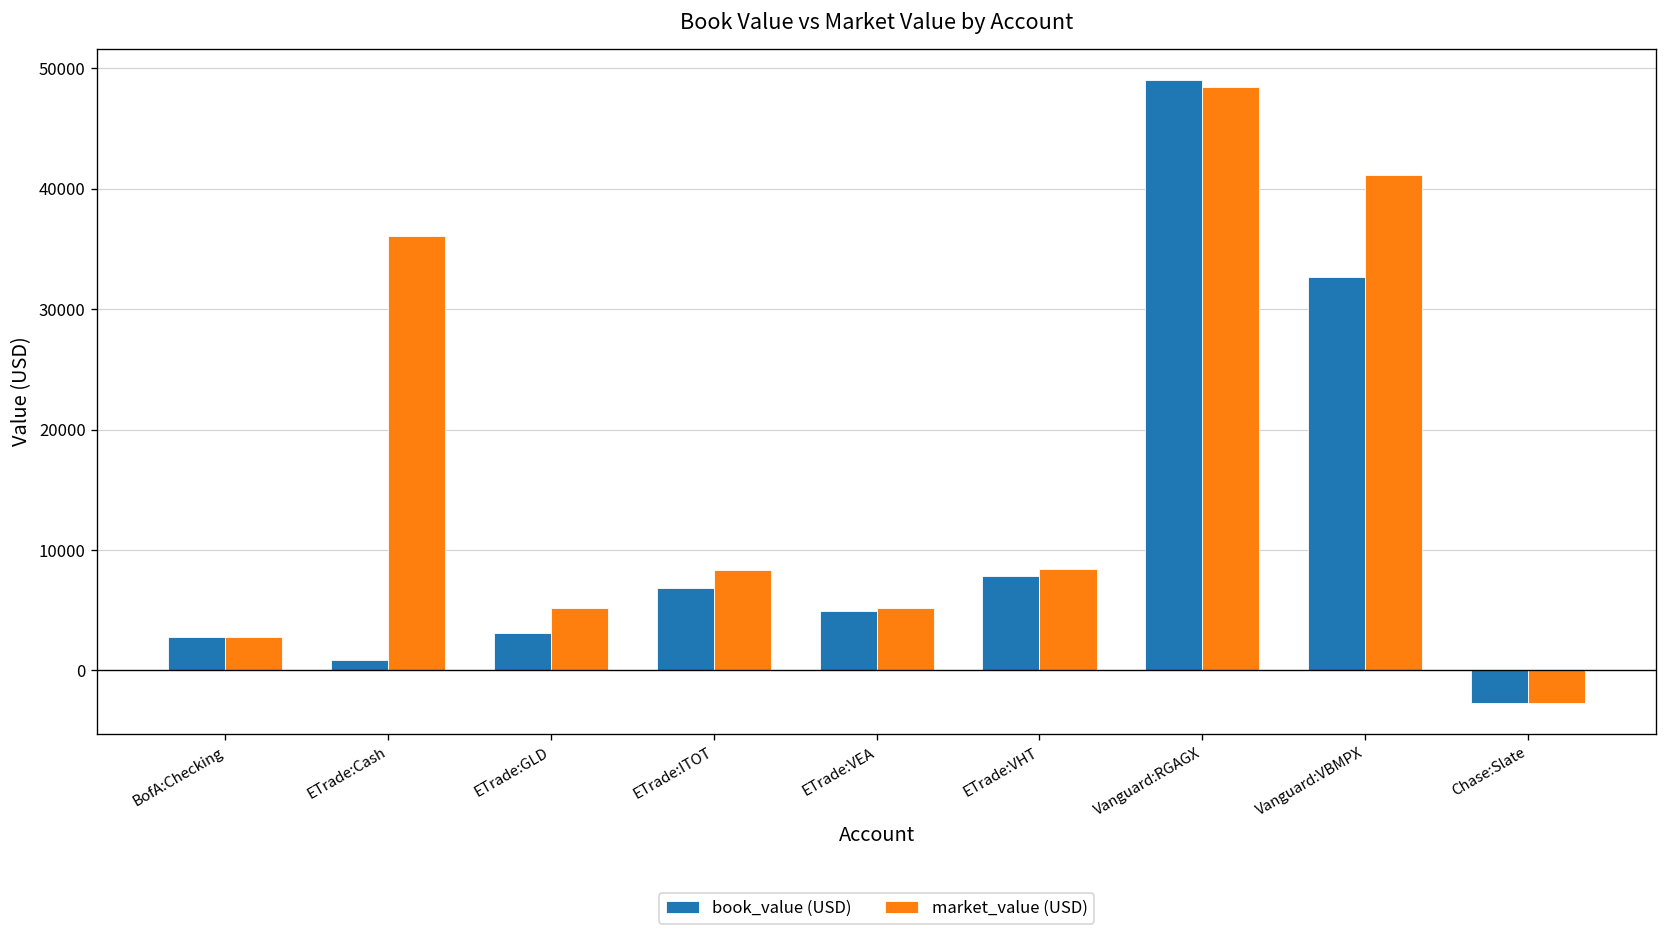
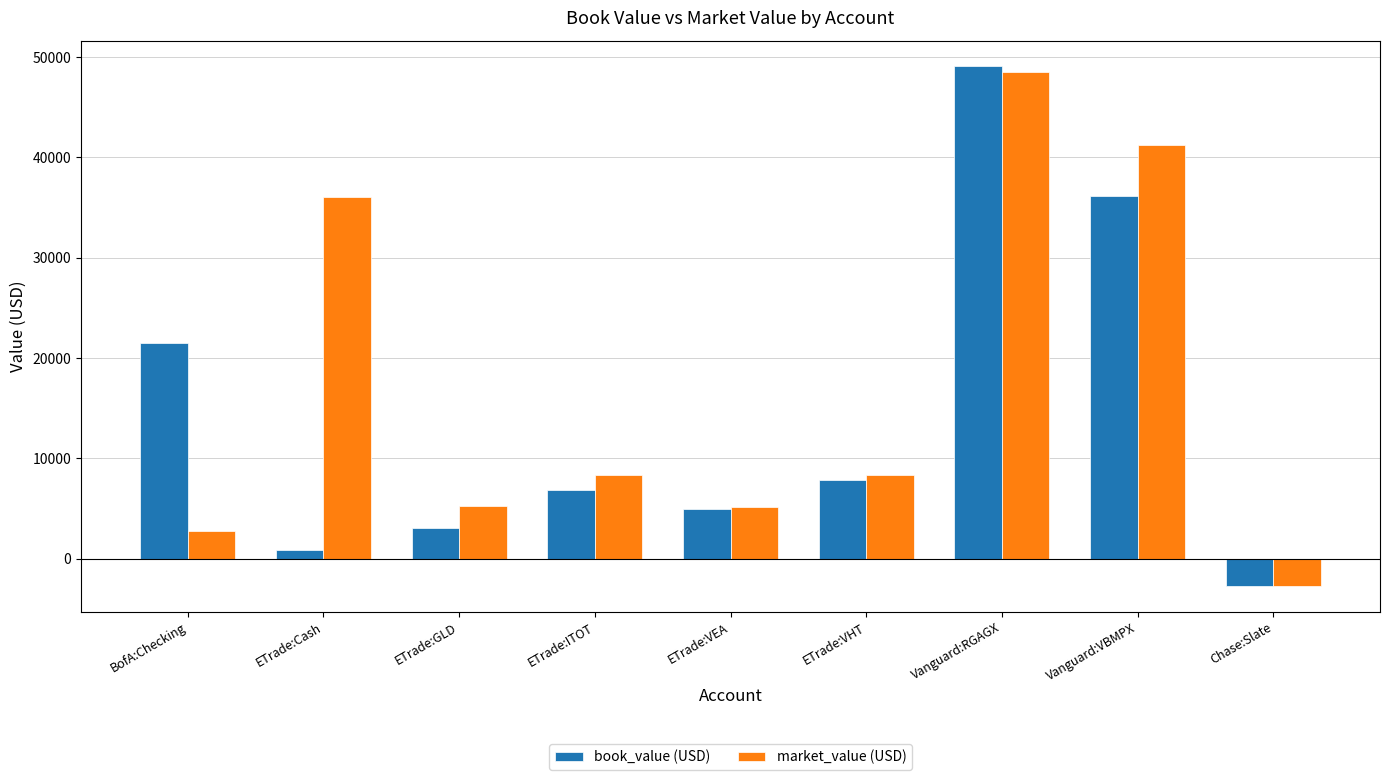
  {
    "book_value (USD)": {
-     "BofA:Checking": 2800,
+     "BofA:Checking": 21500,
      "ETrade:Cash": 900,
      "ETrade:GLD": 3100,
      "ETrade:ITOT": 6800,
      "ETrade:VEA": 5000,
      "ETrade:VHT": 7800,
      "Vanguard:RGAGX": 49000,
-     "Vanguard:VBMPX": 32700,
+     "Vanguard:VBMPX": 36100,
      "Chase:Slate": -2700
    },
    "market_value (USD)": {
      "BofA:Checking": 2800,
      "ETrade:Cash": 36100,
      "ETrade:GLD": 5200,
      "ETrade:ITOT": 8300,
      "ETrade:VEA": 5200,
      "ETrade:VHT": 8400,
      "Vanguard:RGAGX": 48500,
      "Vanguard:VBMPX": 41200,
      "Chase:Slate": -2700
    }
  }
